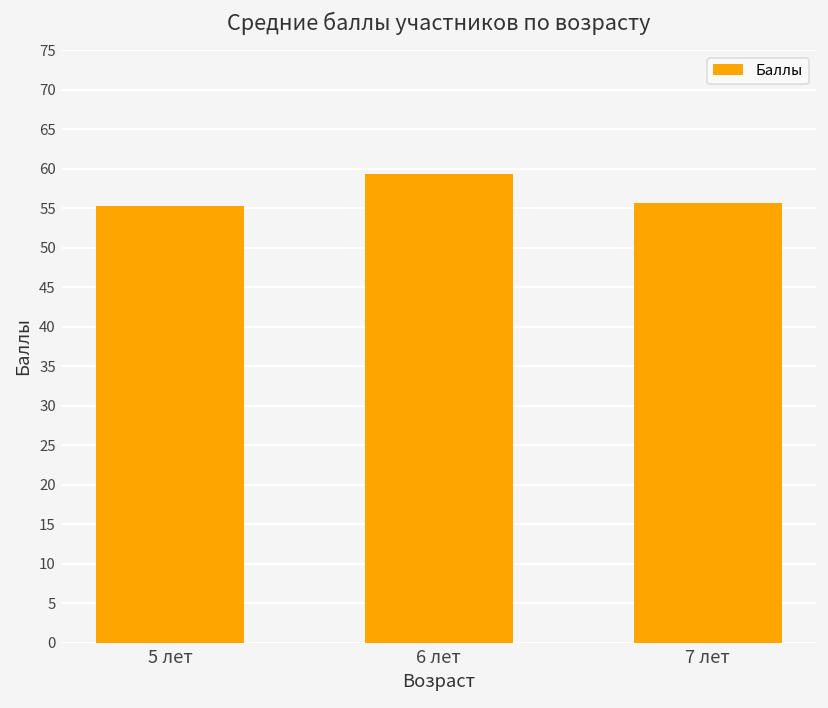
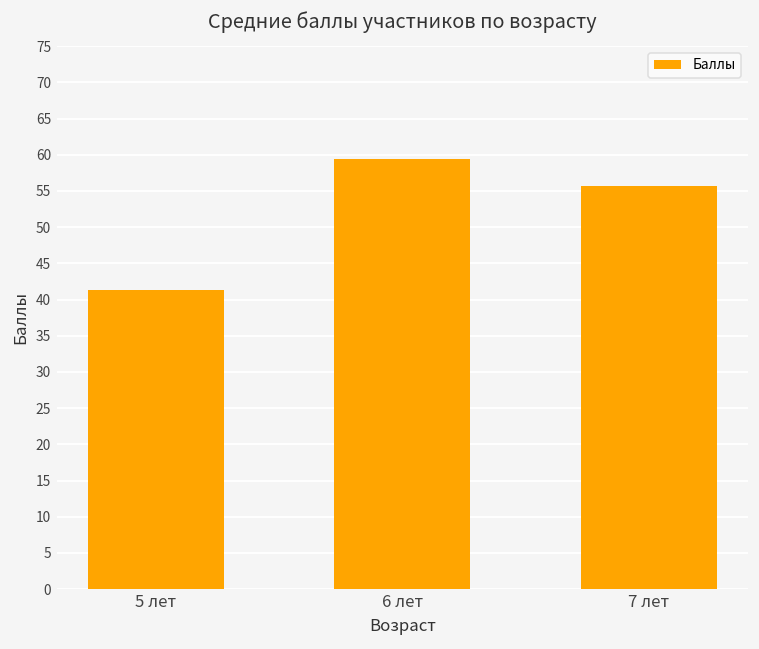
  {
-   "5 лет": 55,
+   "5 лет": 41,
    "6 лет": 59,
    "7 лет": 56
  }
